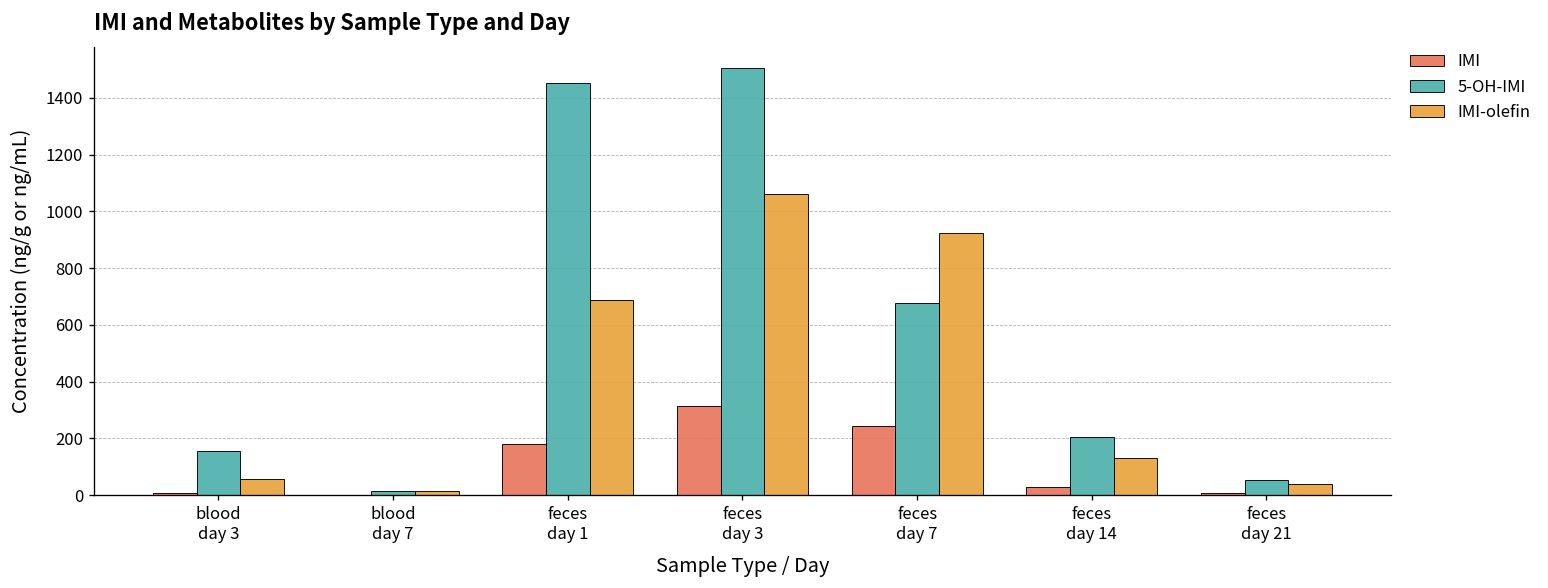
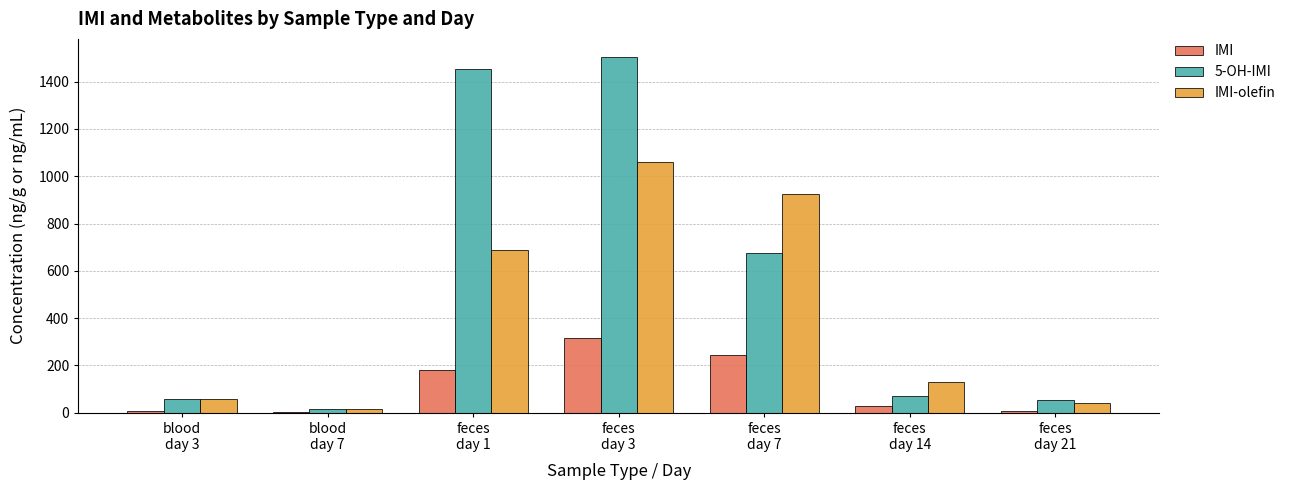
  {
    "5-OH-IMI": {
-     "blood day 3": 160,
+     "blood day 3": 60,
      "blood day 7": 20,
      "feces day 1": 1450,
      "feces day 3": 1510,
      "feces day 7": 680,
-     "feces day 14": 200,
+     "feces day 14": 70,
      "feces day 21": 50
    }
  }
